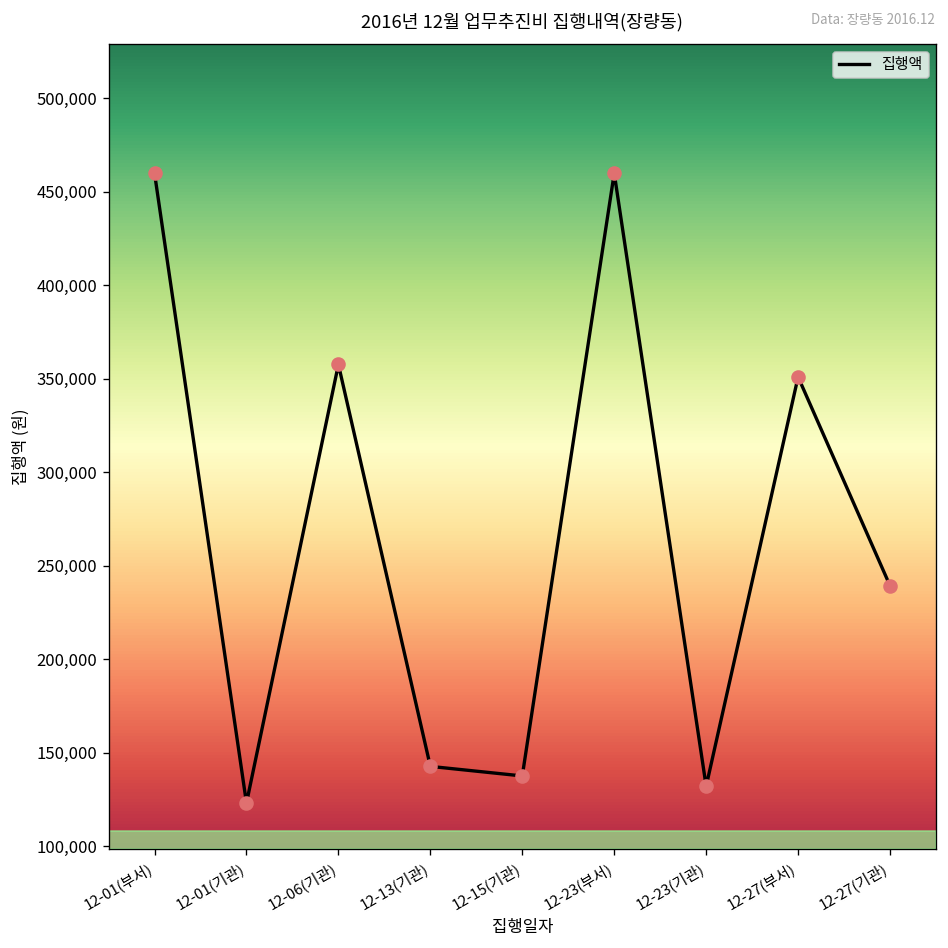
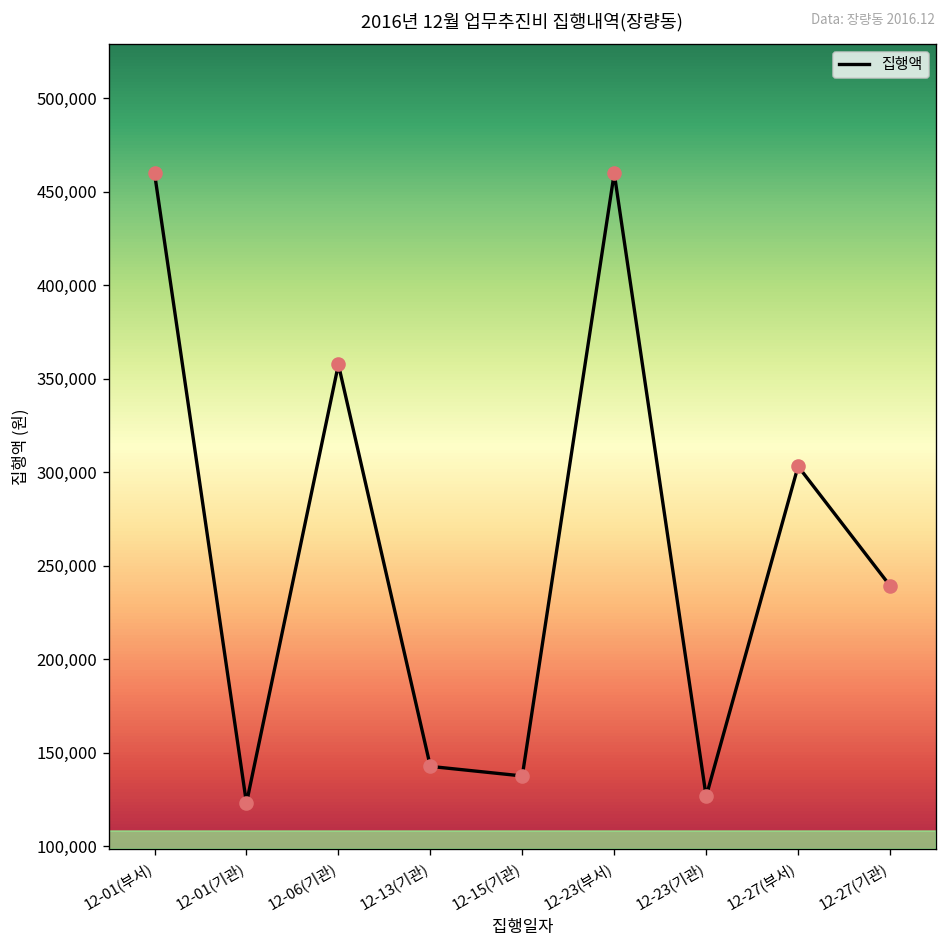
  {
    "12-01(부서)": "460,000",
    "12-01(기관)": "123,000",
    "12-06(기관)": "358,000",
    "12-13(기관)": "143,000",
    "12-15(기관)": "138,000",
    "12-23(부서)": "460,000",
-   "12-23(기관)": "132,000",
-   "12-27(부서)": "351,000",
+   "12-23(기관)": "127,000",
+   "12-27(부서)": "303,000",
    "12-27(기관)": "239,000"
  }
